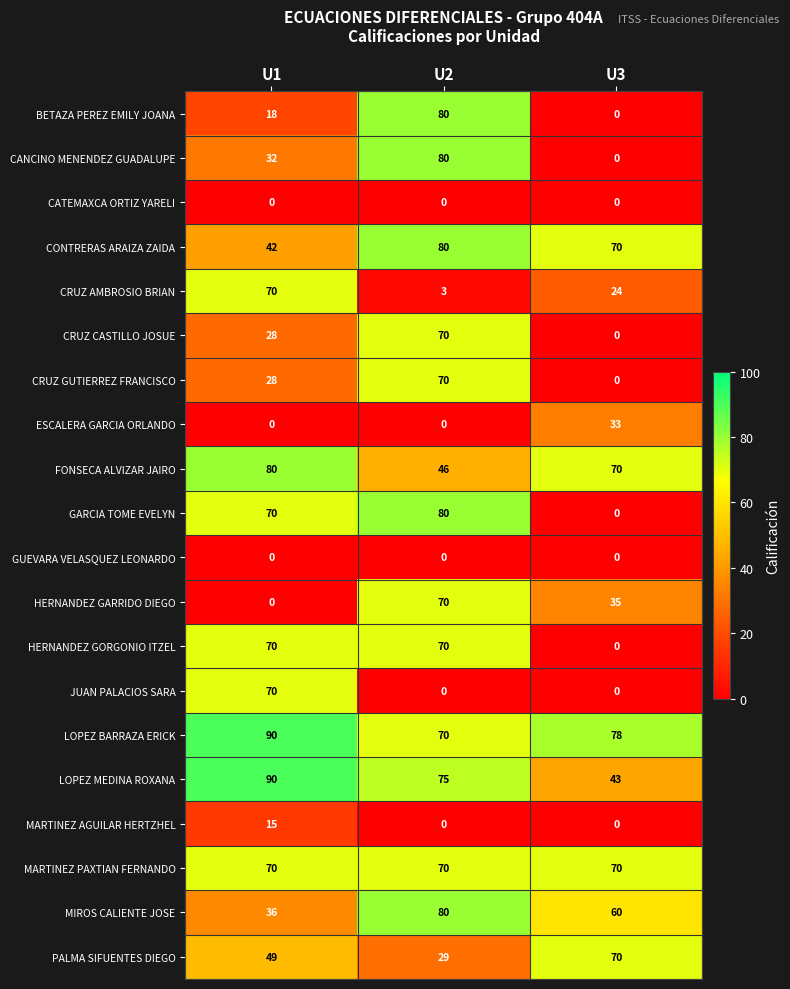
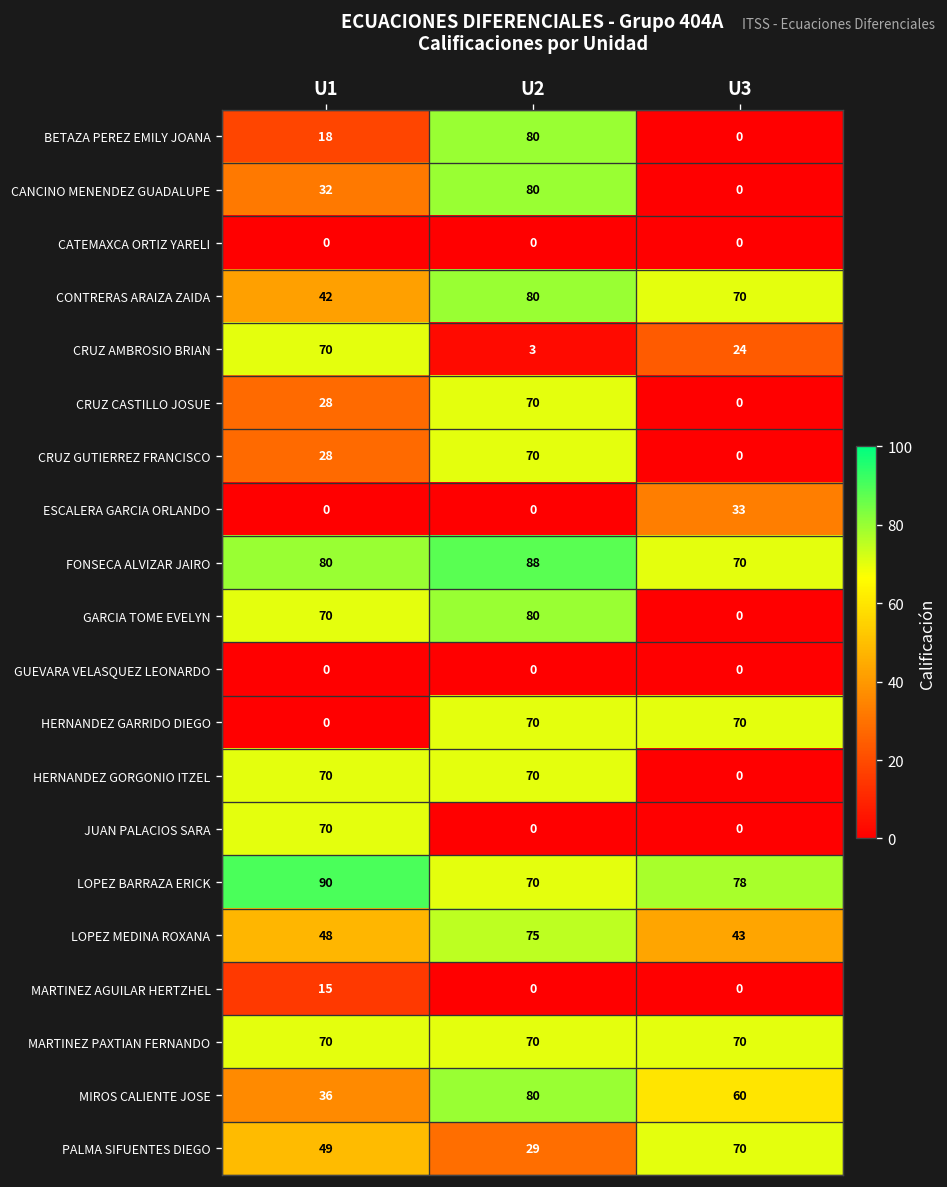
  {
    "BETAZA PEREZ EMILY JOANA": {
      "U1": 18,
      "U2": 80,
      "U3": 0
    },
    "CANCINO MENENDEZ GUADALUPE": {
      "U1": 32,
      "U2": 80,
      "U3": 0
    },
    "CATEMAXCA ORTIZ YARELI": {
      "U1": 0,
      "U2": 0,
      "U3": 0
    },
    "CONTRERAS ARAIZA ZAIDA": {
      "U1": 42,
      "U2": 80,
      "U3": 70
    },
    "CRUZ AMBROSIO BRIAN": {
      "U1": 70,
      "U2": 3,
      "U3": 24
    },
    "CRUZ CASTILLO JOSUE": {
      "U1": 28,
      "U2": 70,
      "U3": 0
    },
    "CRUZ GUTIERREZ FRANCISCO": {
      "U1": 28,
      "U2": 70,
      "U3": 0
    },
    "ESCALERA GARCIA ORLANDO": {
      "U1": 0,
      "U2": 0,
      "U3": 33
    },
    "FONSECA ALVIZAR JAIRO": {
      "U1": 80,
-     "U2": 46,
+     "U2": 88,
      "U3": 70
    },
    "GARCIA TOME EVELYN": {
      "U1": 70,
      "U2": 80,
      "U3": 0
    },
    "GUEVARA VELASQUEZ LEONARDO": {
      "U1": 0,
      "U2": 0,
      "U3": 0
    },
    "HERNANDEZ GARRIDO DIEGO": {
      "U1": 0,
      "U2": 70,
-     "U3": 35
+     "U3": 70
    },
    "HERNANDEZ GORGONIO ITZEL": {
      "U1": 70,
      "U2": 70,
      "U3": 0
    },
    "JUAN PALACIOS SARA": {
      "U1": 70,
      "U2": 0,
      "U3": 0
    },
    "LOPEZ BARRAZA ERICK": {
      "U1": 90,
      "U2": 70,
      "U3": 78
    },
    "LOPEZ MEDINA ROXANA": {
-     "U1": 90,
+     "U1": 48,
      "U2": 75,
      "U3": 43
    },
    "MARTINEZ AGUILAR HERTZHEL": {
      "U1": 15,
      "U2": 0,
      "U3": 0
    },
    "MARTINEZ PAXTIAN FERNANDO": {
      "U1": 70,
      "U2": 70,
      "U3": 70
    },
    "MIROS CALIENTE JOSE": {
      "U1": 36,
      "U2": 80,
      "U3": 60
    },
    "PALMA SIFUENTES DIEGO": {
      "U1": 49,
      "U2": 29,
      "U3": 70
    }
  }
